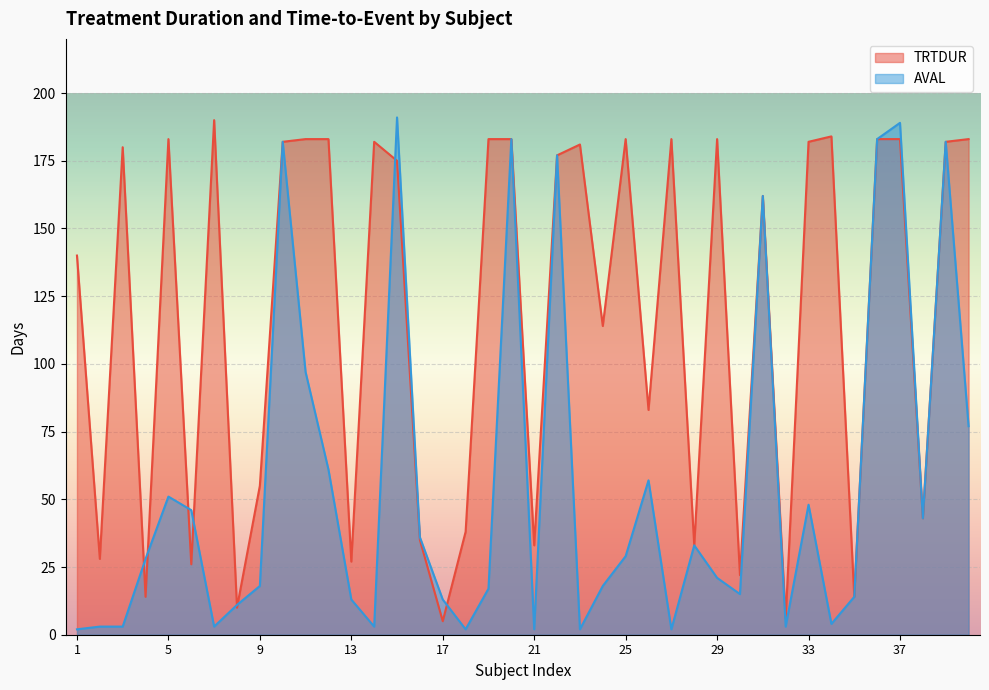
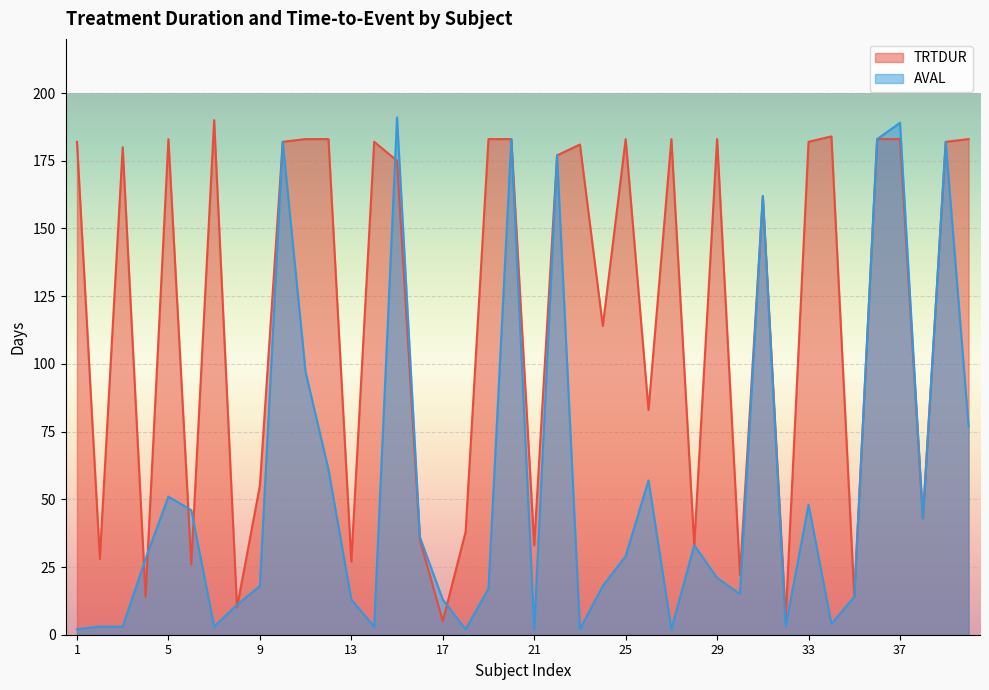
  {
    "TRTDUR": {
-     "1": 140,
+     "1": 182,
      "5": 183,
      "9": 55,
      "13": 27,
      "17": 5,
      "21": 33,
      "25": 183,
      "29": 183,
      "33": 182,
      "37": 183
    },
    "AVAL": {
      "1": 2,
      "5": 51,
      "9": 18,
      "13": 13,
      "17": 13,
      "21": 2,
      "25": 29,
      "29": 21,
      "33": 48,
      "37": 189
    }
  }
